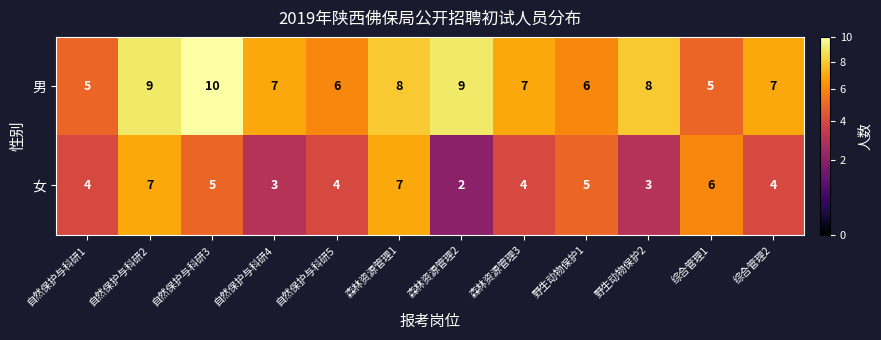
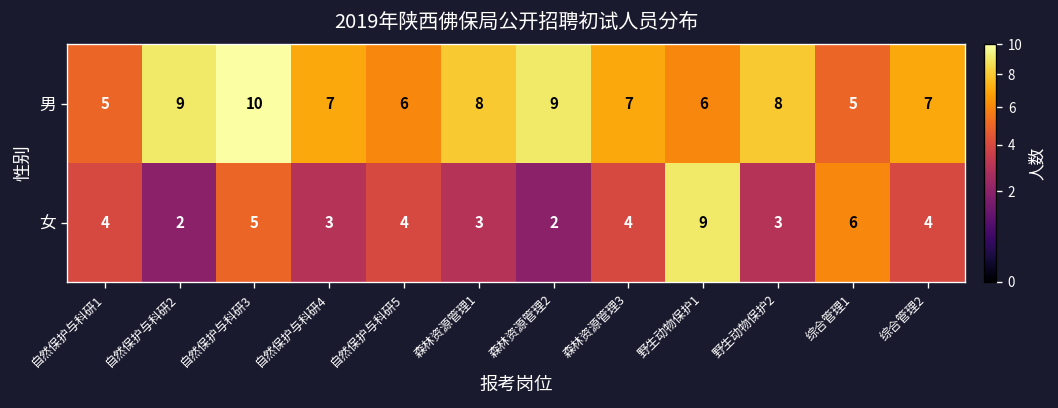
  {
    "男": {
      "自然保护与科研1": 5,
      "自然保护与科研2": 9,
      "自然保护与科研3": 10,
      "自然保护与科研4": 7,
      "自然保护与科研5": 6,
      "森林资源管理1": 8,
      "森林资源管理2": 9,
      "森林资源管理3": 7,
      "野生动物保护1": 6,
      "野生动物保护2": 8,
      "综合管理1": 5,
      "综合管理2": 7
    },
    "女": {
      "自然保护与科研1": 4,
-     "自然保护与科研2": 7,
+     "自然保护与科研2": 2,
      "自然保护与科研3": 5,
      "自然保护与科研4": 3,
      "自然保护与科研5": 4,
-     "森林资源管理1": 7,
+     "森林资源管理1": 3,
      "森林资源管理2": 2,
      "森林资源管理3": 4,
-     "野生动物保护1": 5,
+     "野生动物保护1": 9,
      "野生动物保护2": 3,
      "综合管理1": 6,
      "综合管理2": 4
    }
  }
